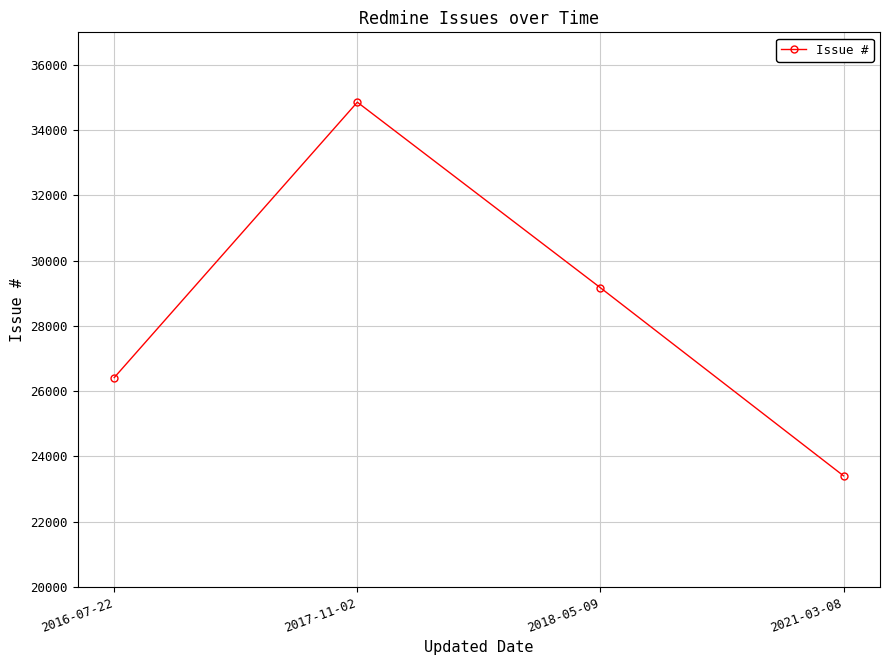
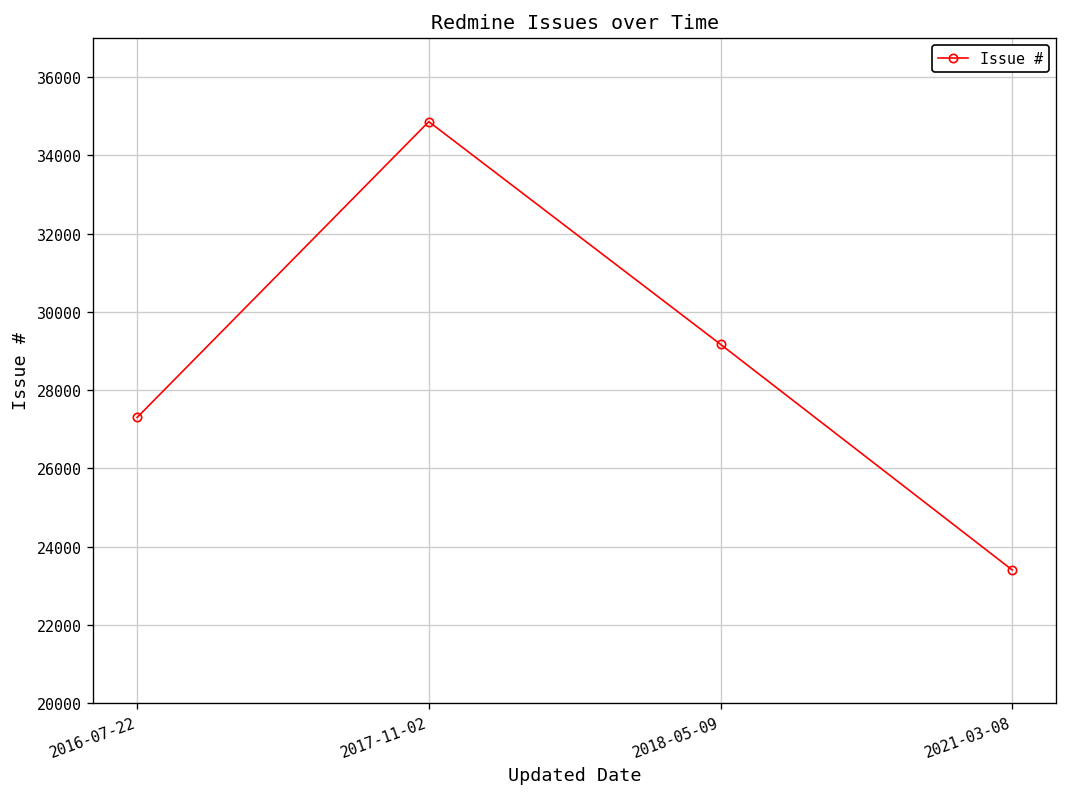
  {
-   "2016-07-22": 26400,
+   "2016-07-22": 27300,
    "2017-11-02": 34900,
    "2018-05-09": 29200,
    "2021-03-08": 23400
  }
